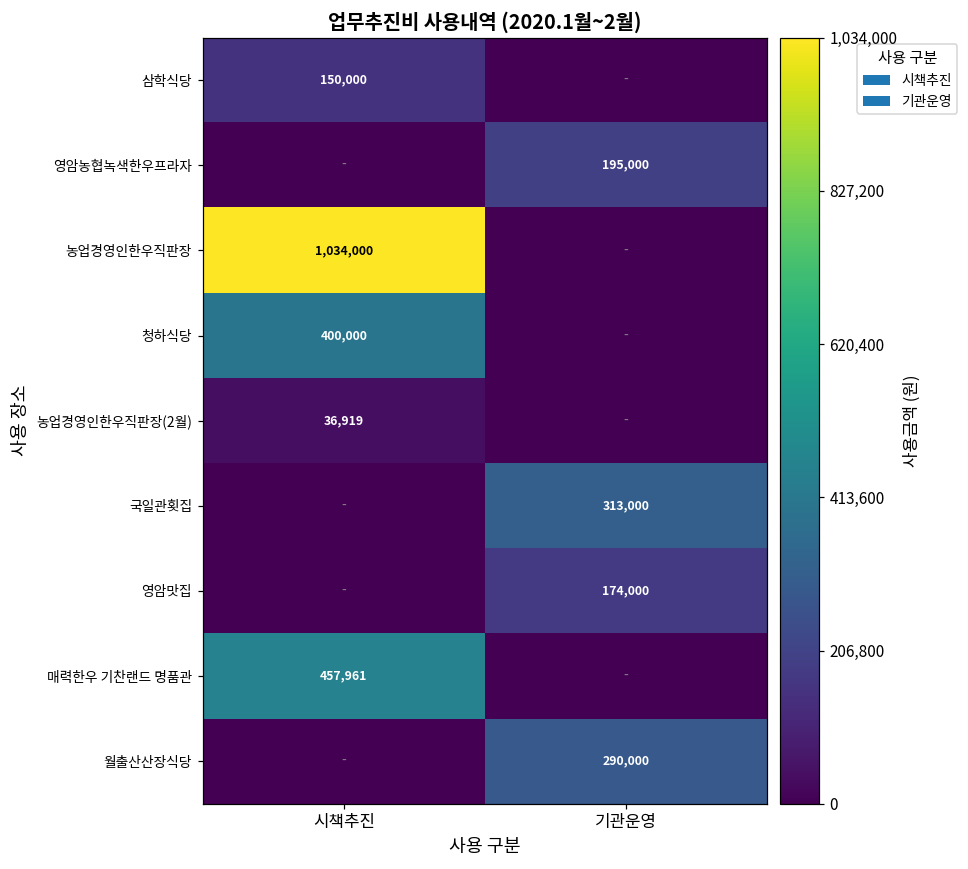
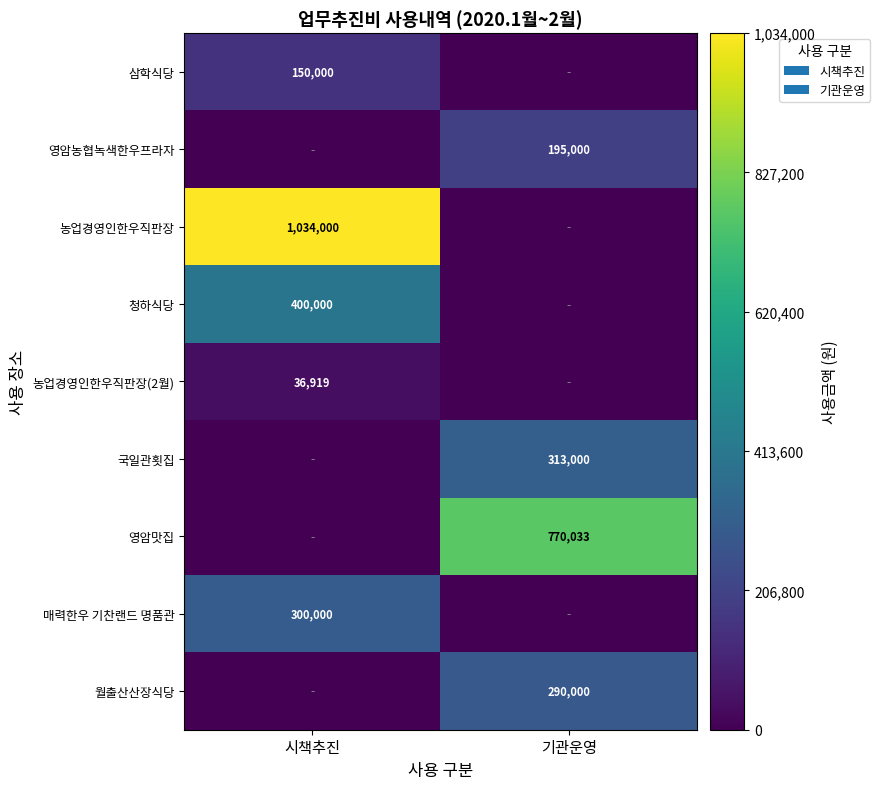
  {
    "삼학식당": {
      "시책추진": "150,000"
    },
    "영암농협녹색한우프라자": {
      "기관운영": "195,000"
    },
    "농업경영인한우직판장": {
      "시책추진": "1,034,000"
    },
    "청하식당": {
      "시책추진": "400,000"
    },
    "농업경영인한우직판장(2월)": {
      "시책추진": "36,919"
    },
    "국일관횟집": {
      "기관운영": "313,000"
    },
    "영암맛집": {
-     "기관운영": "174,000"
+     "기관운영": "770,033"
    },
    "매력한우 기찬랜드 명품관": {
-     "시책추진": "457,961"
+     "시책추진": "300,000"
    },
    "월출산산장식당": {
      "기관운영": "290,000"
    }
  }
